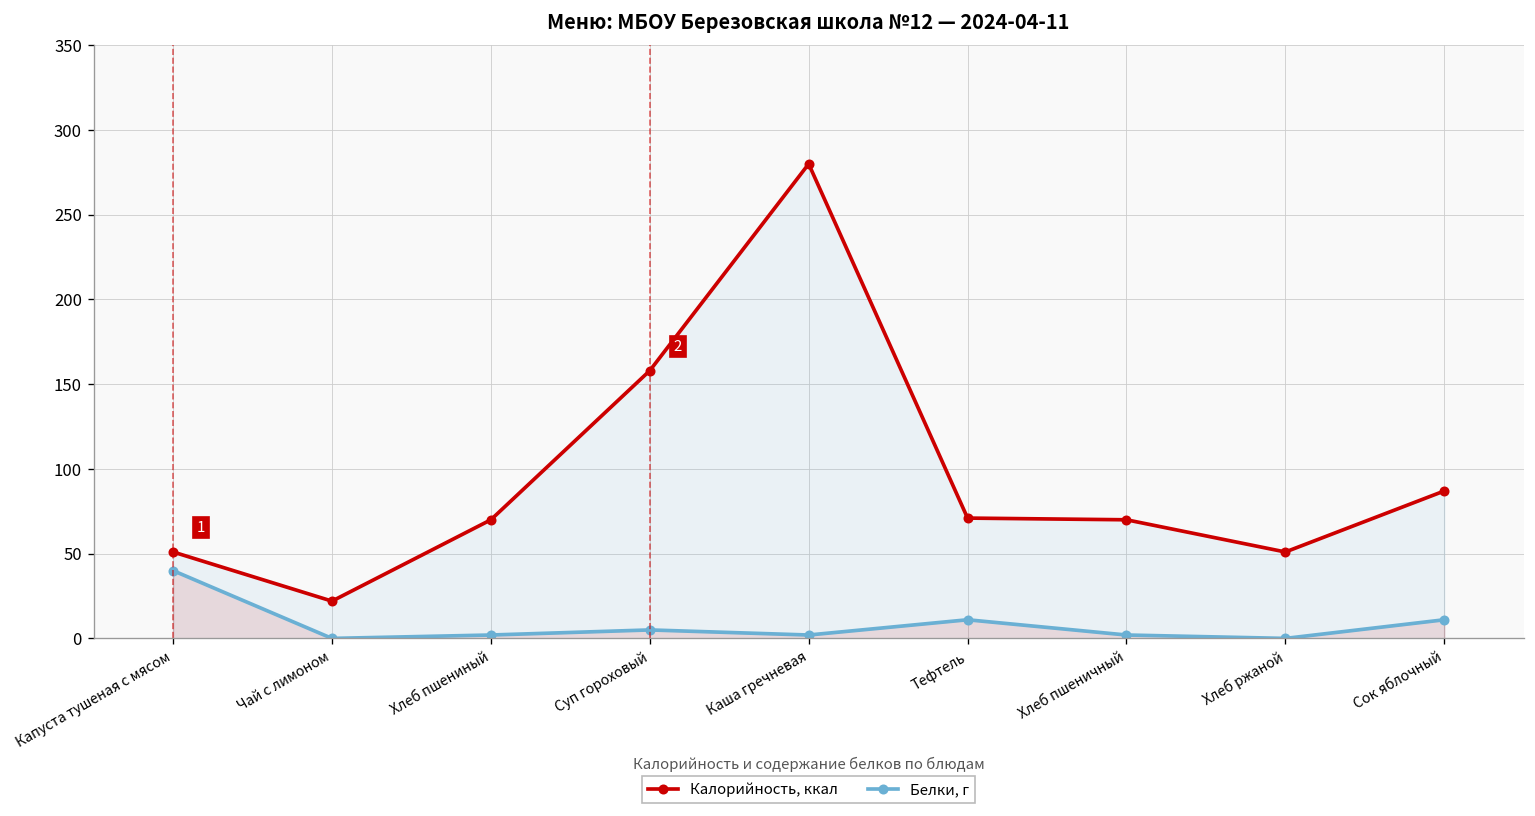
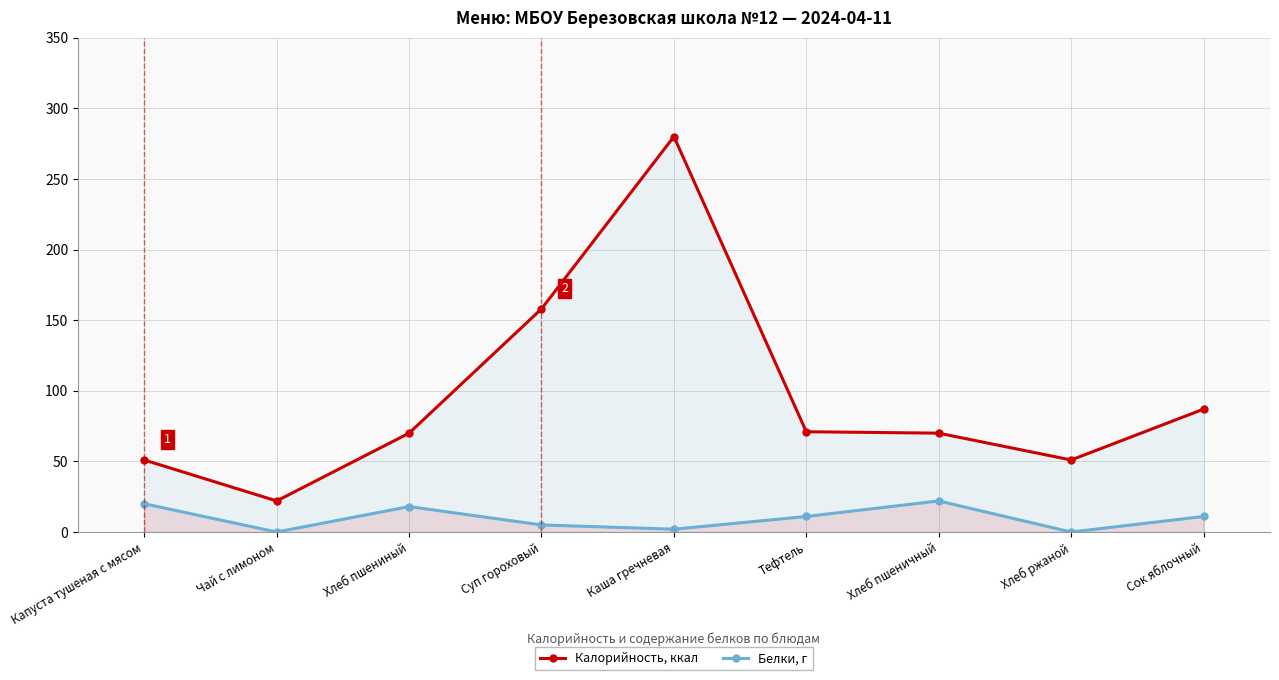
  {
    "Калорийность, ккал": {
      "Чай с лимоном": 22,
      "Хлеб пшениный": 70,
      "Каша гречневая": 280,
      "Тефтель": 71,
      "Хлеб пшеничный": 70,
      "Хлеб ржаной": 51,
      "Сок яблочный": 87
    },
    "Белки, г": {
-     "Капуста тушеная с мясом": 40,
+     "Капуста тушеная с мясом": 20,
      "Чай с лимоном": 0,
-     "Хлеб пшениный": 2,
+     "Хлеб пшениный": 18,
      "Суп гороховый": 5,
      "Каша гречневая": 2,
      "Тефтель": 11,
-     "Хлеб пшеничный": 2,
+     "Хлеб пшеничный": 22,
      "Хлеб ржаной": 0,
      "Сок яблочный": 11
    }
  }
